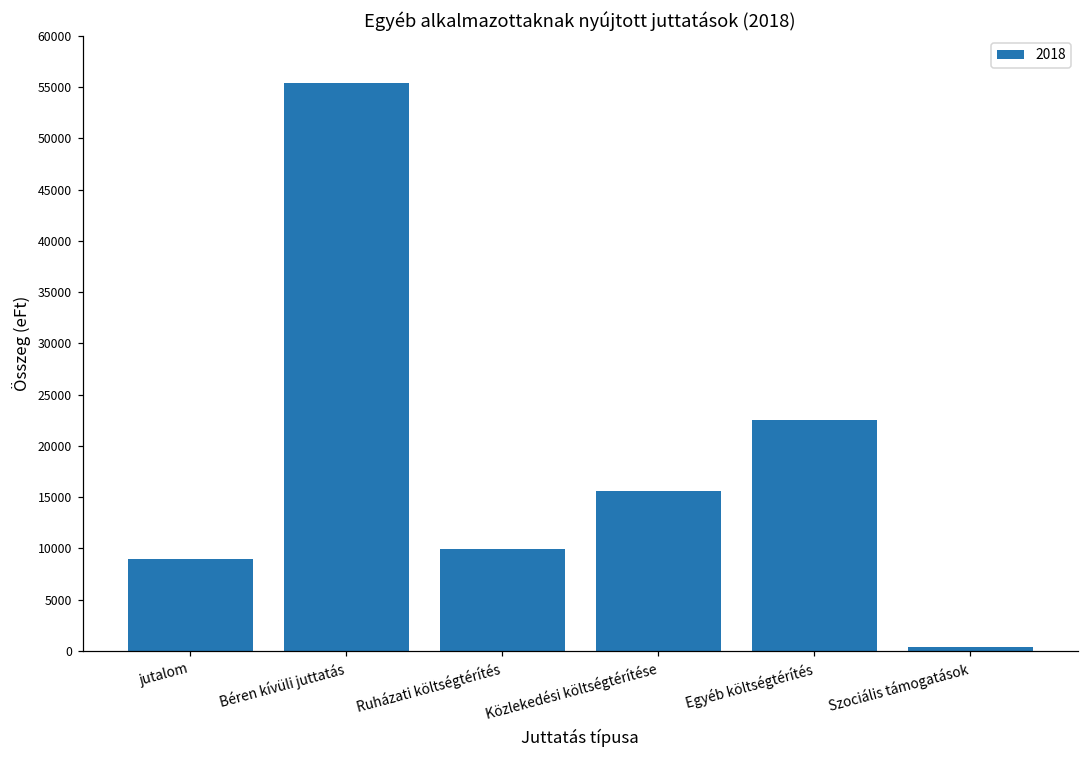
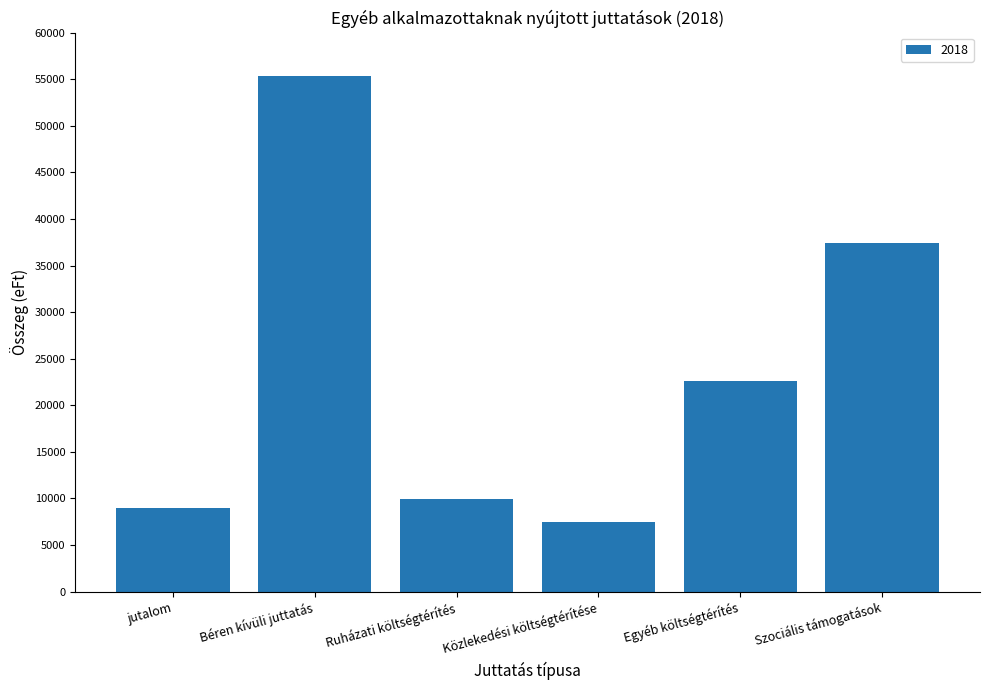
  {
    "jutalom": 9000,
    "Béren kívüli juttatás": 55000,
    "Ruházati költségtérítés": 10000,
-   "Közlekedési költségtérítése": 16000,
+   "Közlekedési költségtérítése": 7000,
    "Egyéb költségtérítés": 23000,
-   "Szociális támogatások": 0
+   "Szociális támogatások": 37000
  }
